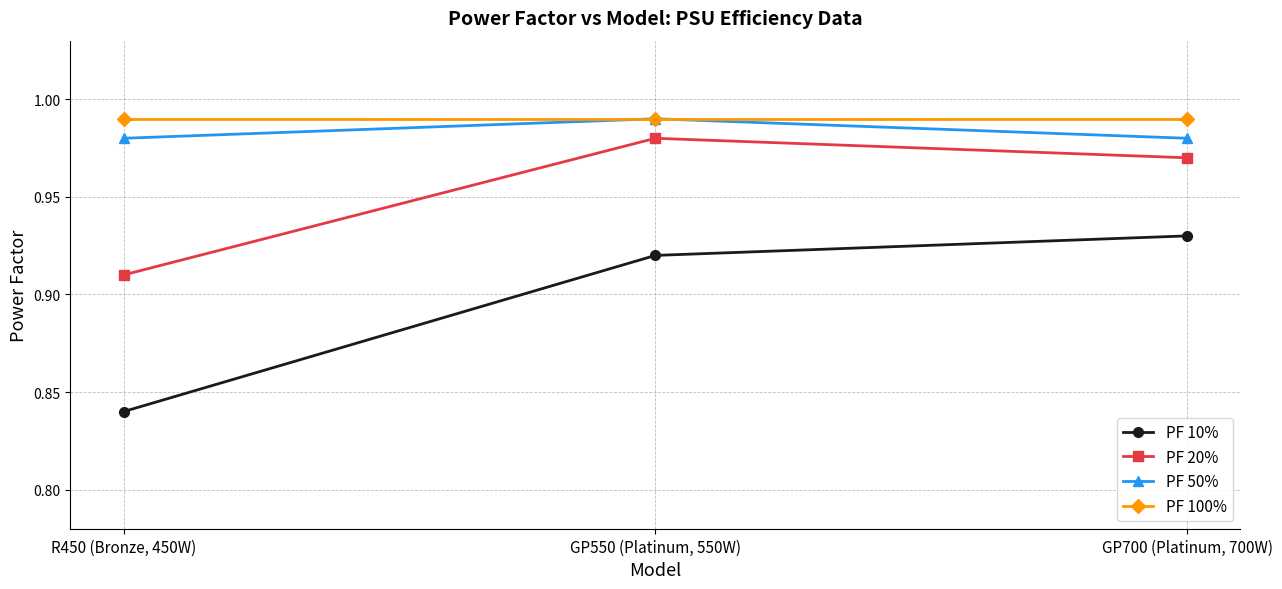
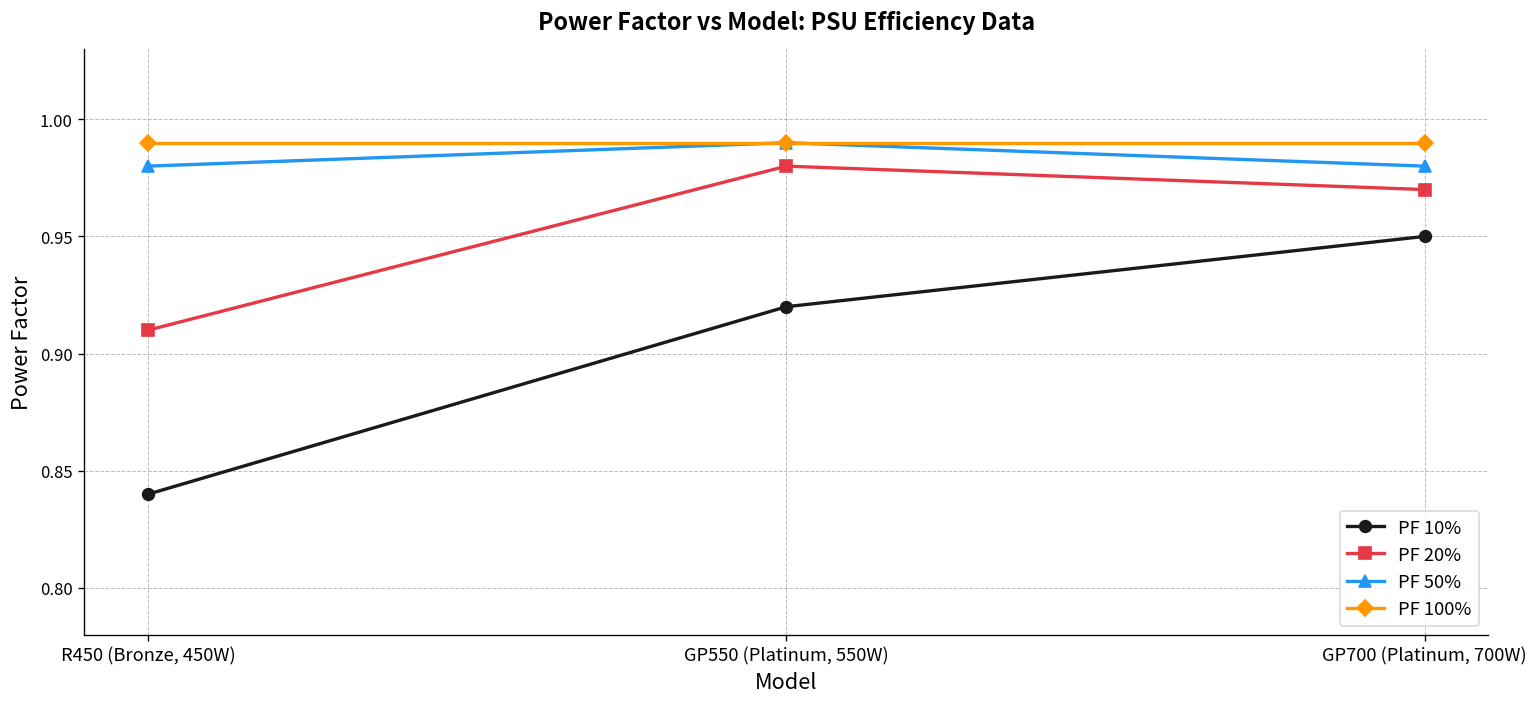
  {
    "PF 10%": {
      "R450 (Bronze, 450W)": 0.84,
      "GP550 (Platinum, 550W)": 0.92,
-     "GP700 (Platinum, 700W)": 0.93
+     "GP700 (Platinum, 700W)": 0.95
    },
    "PF 20%": {
      "R450 (Bronze, 450W)": 0.91,
      "GP550 (Platinum, 550W)": 0.98,
      "GP700 (Platinum, 700W)": 0.97
    },
    "PF 50%": {
      "R450 (Bronze, 450W)": 0.98,
      "GP700 (Platinum, 700W)": 0.98
    },
    "PF 100%": {
      "R450 (Bronze, 450W)": 0.99,
      "GP700 (Platinum, 700W)": 0.99
    }
  }
